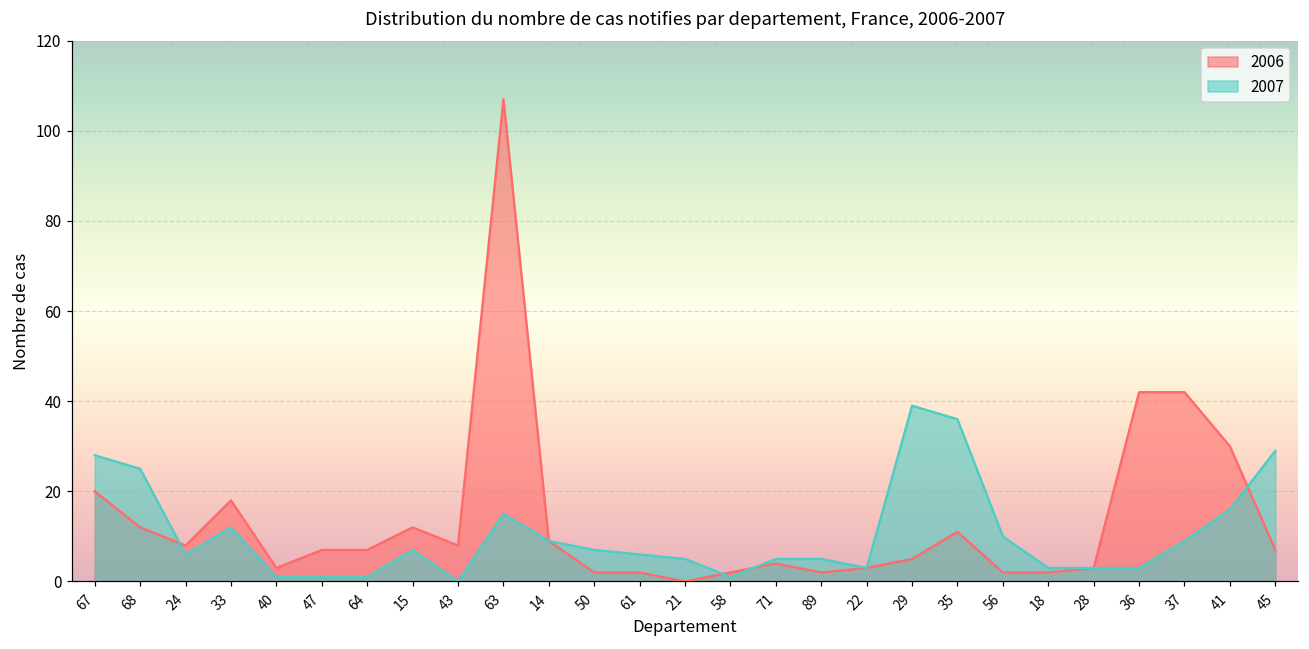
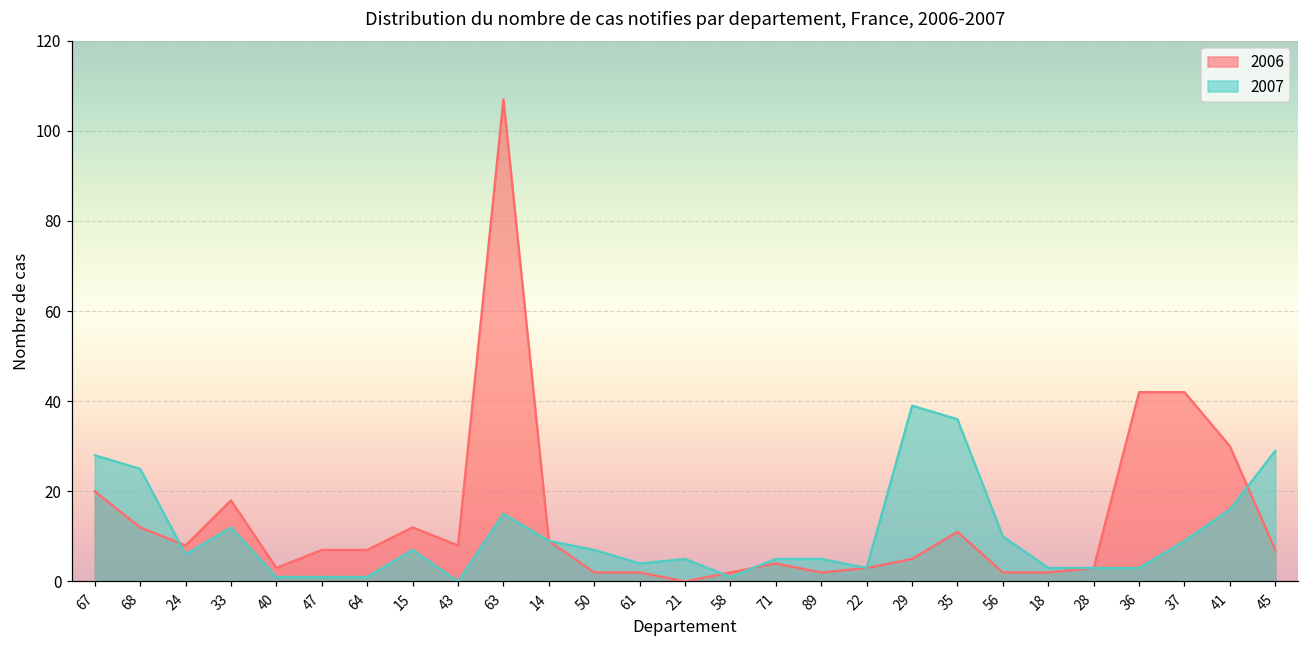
  {
    "2006": {
      "67": 20,
      "68": 12,
      "24": 8,
      "33": 18,
      "40": 3,
      "47": 7,
      "64": 7,
      "15": 12,
      "43": 8,
      "63": 107,
      "50": 2,
      "61": 2,
      "21": 0,
      "58": 2,
      "71": 4,
      "89": 2,
      "29": 5,
      "35": 11,
      "56": 2,
      "18": 2,
      "36": 42,
      "37": 42,
      "41": 30,
      "45": 7
    },
    "2007": {
      "67": 28,
      "68": 25,
      "24": 6,
      "33": 12,
      "40": 1,
      "47": 1,
      "64": 1,
      "15": 7,
      "43": 0,
      "63": 15,
      "50": 7,
-     "61": 6,
+     "61": 4,
      "21": 5,
      "58": 1,
      "71": 5,
      "89": 5,
      "29": 39,
      "35": 36,
      "56": 10,
      "18": 3,
      "36": 3,
      "37": 9,
      "41": 16,
      "45": 29
    }
  }
